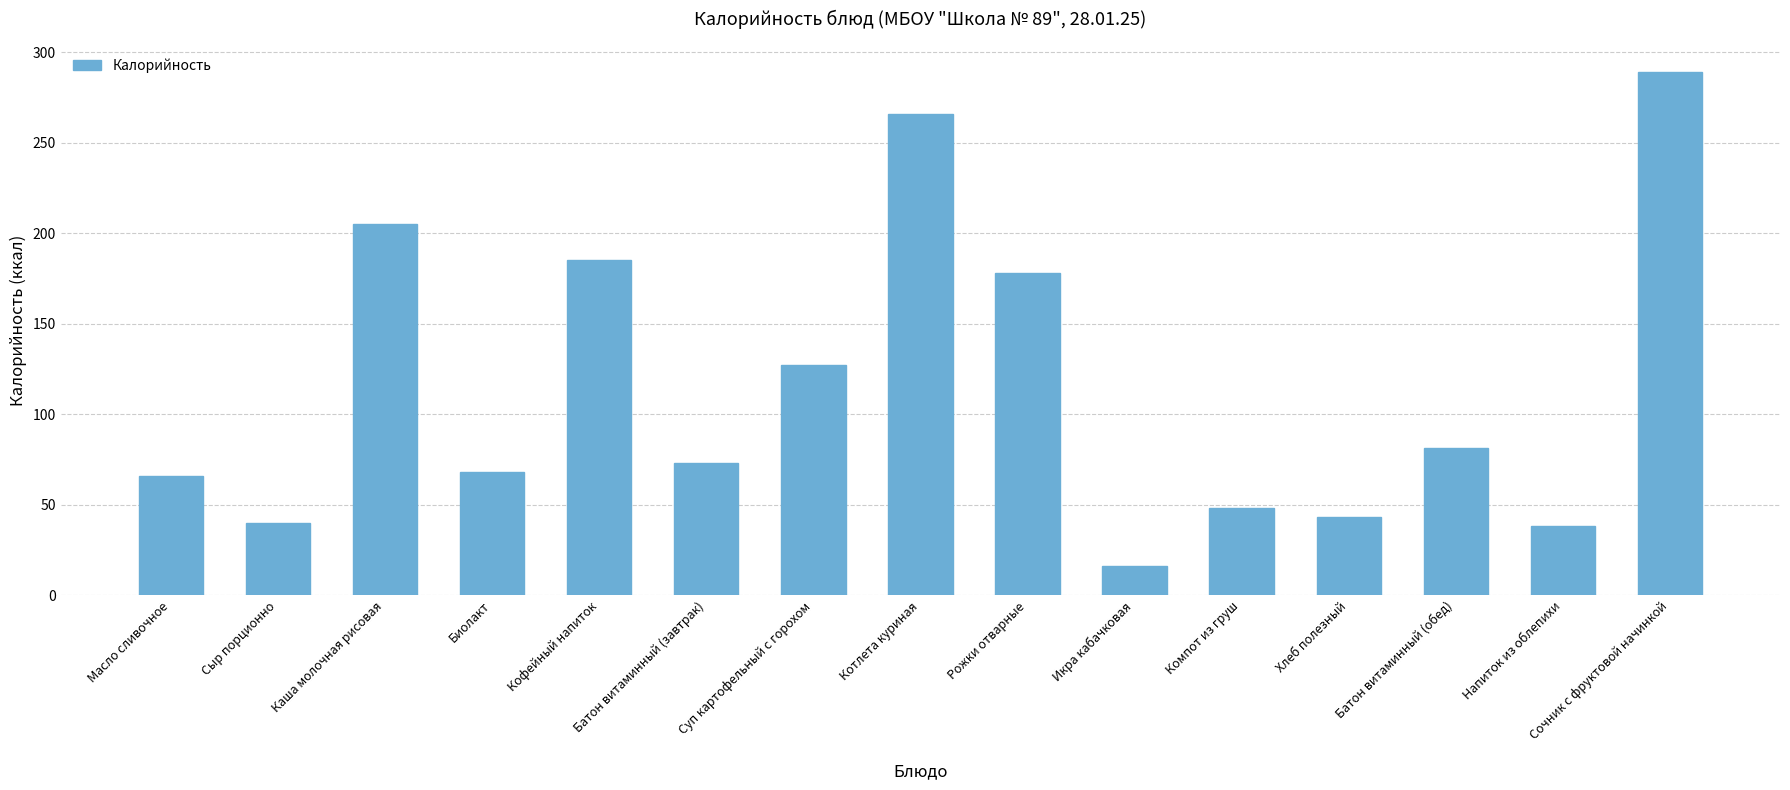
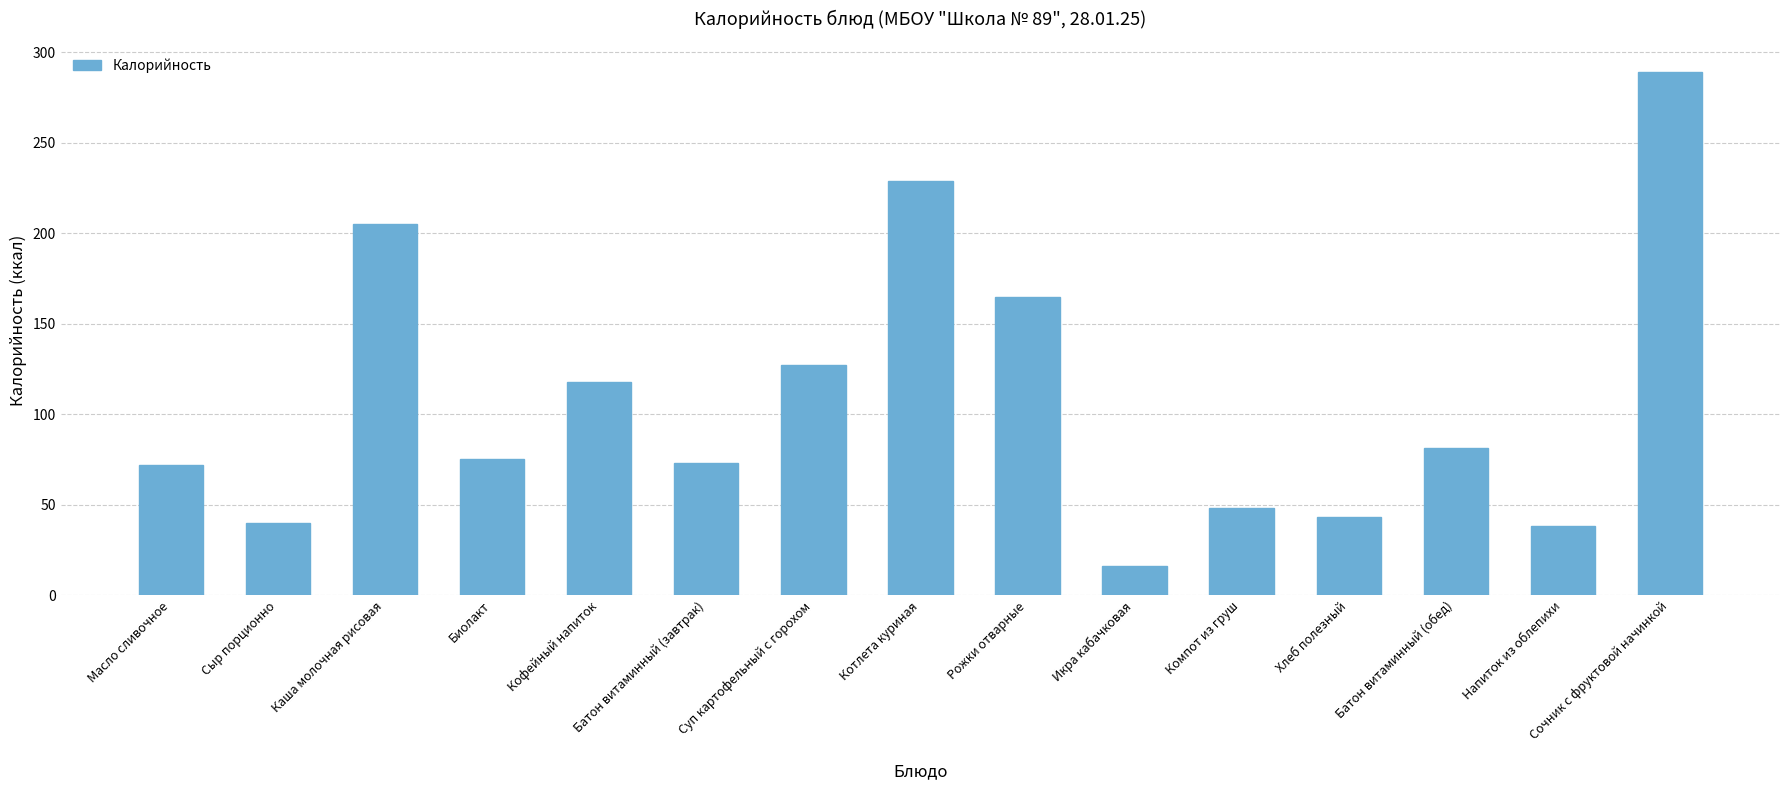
  {
-   "Масло сливочное": 66,
+   "Масло сливочное": 72,
    "Сыр порционно": 40,
    "Каша молочная рисовая": 205,
-   "Биолакт": 68,
-   "Кофейный напиток": 185,
+   "Биолакт": 75,
+   "Кофейный напиток": 118,
    "Батон витаминный (завтрак)": 73,
    "Суп картофельный с горохом": 127,
-   "Котлета куриная": 266,
-   "Рожки отварные": 178,
+   "Котлета куриная": 229,
+   "Рожки отварные": 165,
    "Икра кабачковая": 16,
    "Компот из груш": 48,
    "Хлеб полезный": 43,
    "Батон витаминный (обед)": 81,
    "Напиток из облепихи": 38,
    "Сочник с фруктовой начинкой": 289
  }
